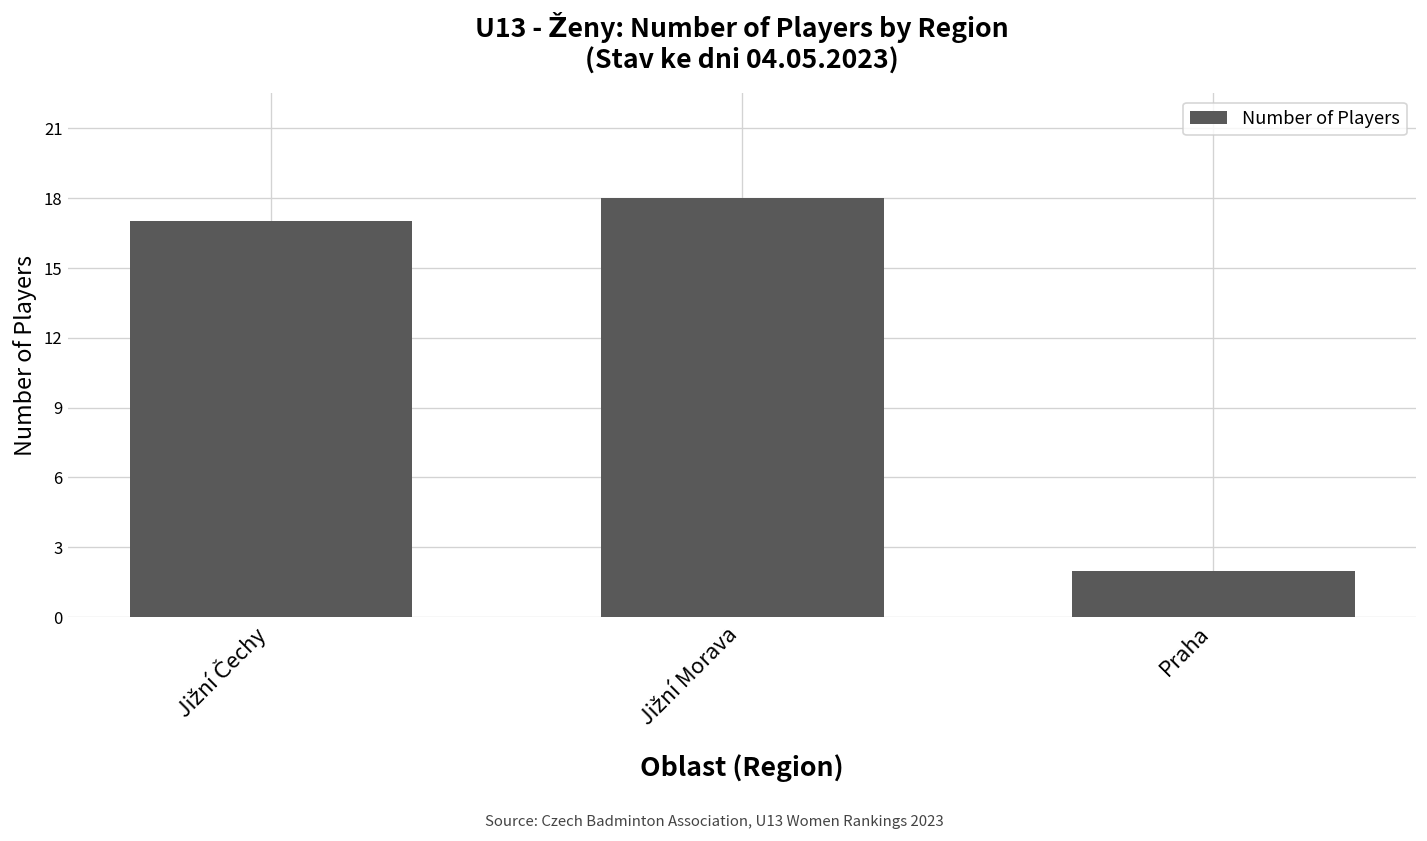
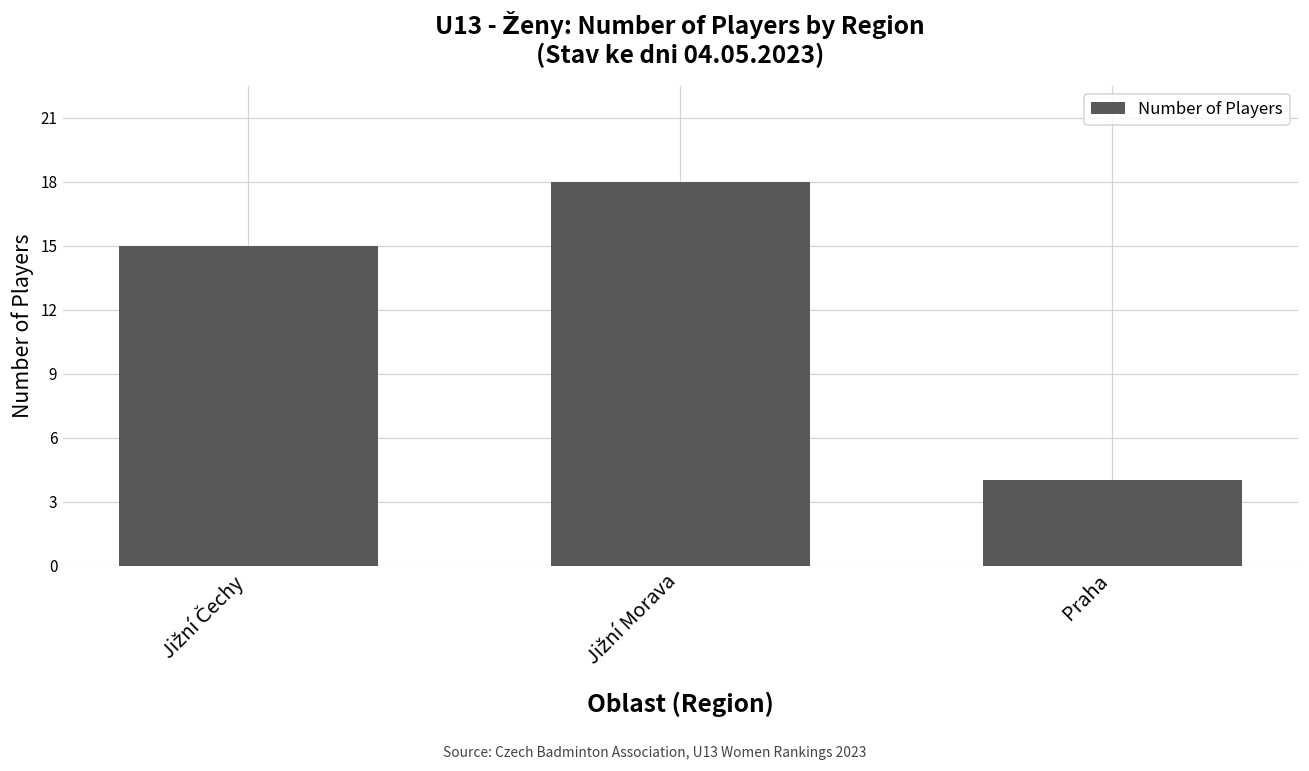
  {
-   "Jižní Čechy": 17,
+   "Jižní Čechy": 15,
    "Jižní Morava": 18,
-   "Praha": 2
+   "Praha": 4
  }
